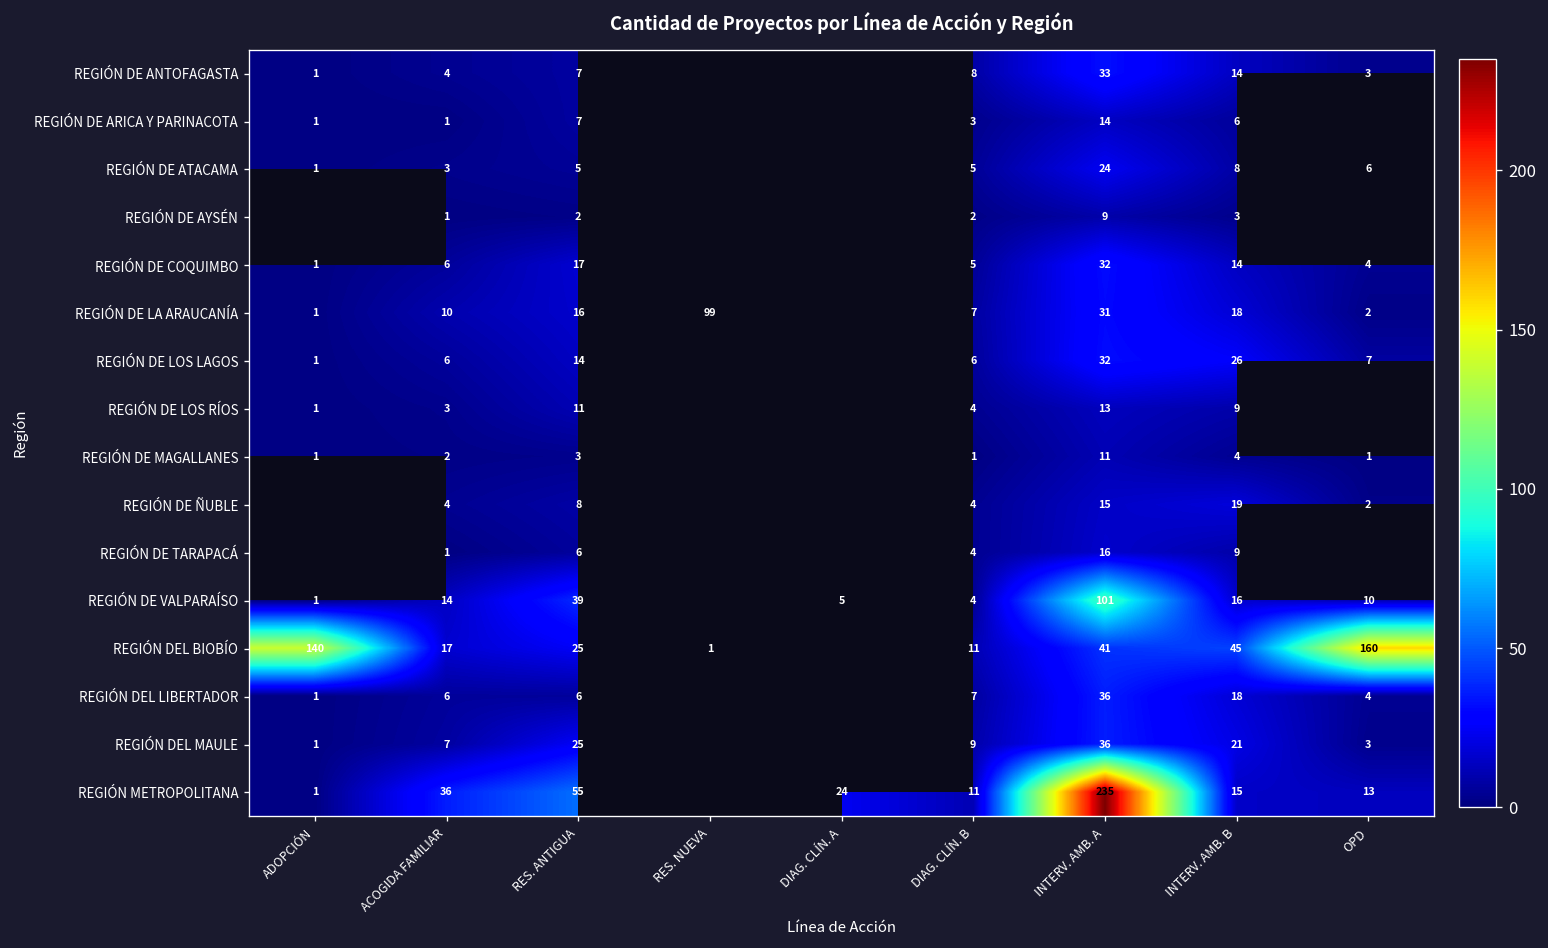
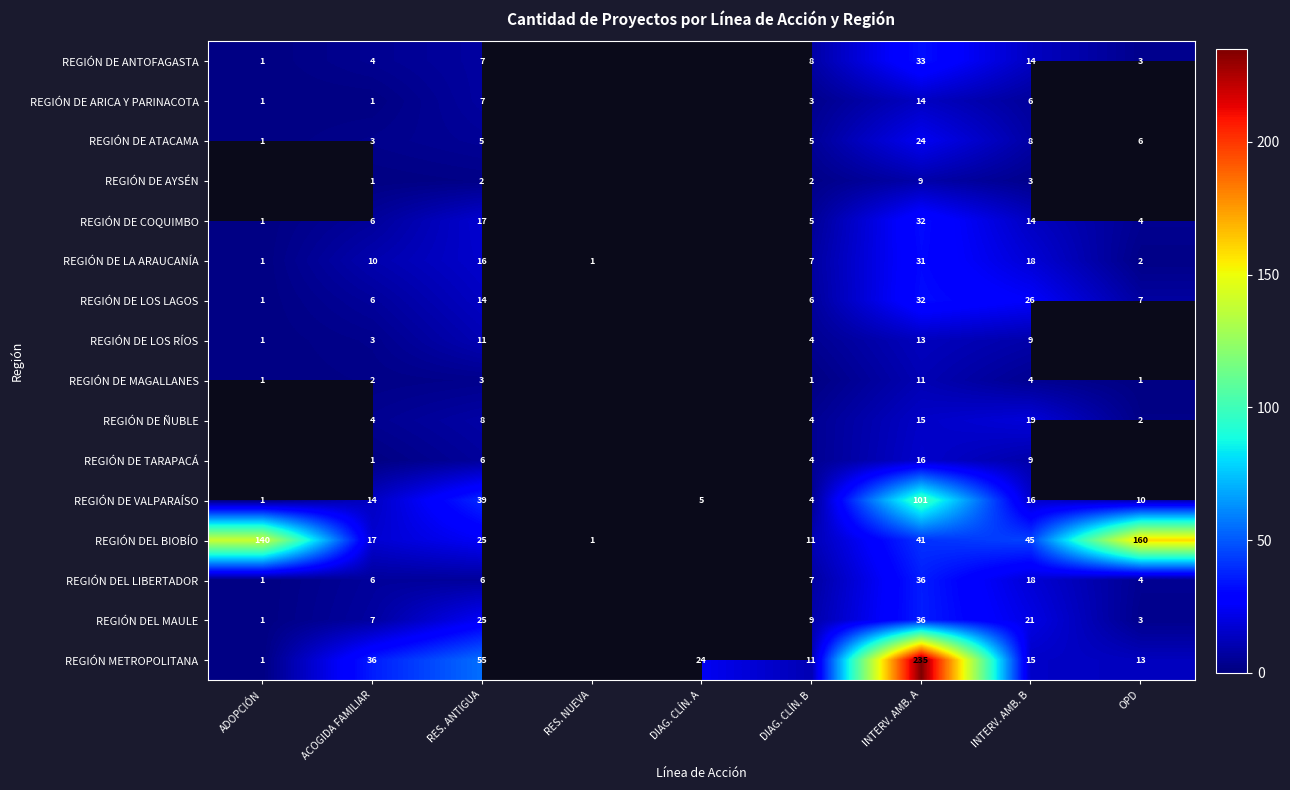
  {
    "REGIÓN DE ANTOFAGASTA": {
      "ADOPCIÓN": 1,
      "ACOGIDA FAMILIAR": 4,
      "RES. ANTIGUA": 7,
      "DIAG. CLÍN. B": 8,
      "INTERV. AMB. A": 33,
      "INTERV. AMB. B": 14,
      "OPD": 3
    },
    "REGIÓN DE ARICA Y PARINACOTA": {
      "ADOPCIÓN": 1,
      "ACOGIDA FAMILIAR": 1,
      "RES. ANTIGUA": 7,
      "DIAG. CLÍN. B": 3,
      "INTERV. AMB. A": 14,
      "INTERV. AMB. B": 6
    },
    "REGIÓN DE ATACAMA": {
      "ADOPCIÓN": 1,
      "ACOGIDA FAMILIAR": 3,
      "RES. ANTIGUA": 5,
      "DIAG. CLÍN. B": 5,
      "INTERV. AMB. A": 24,
      "INTERV. AMB. B": 8,
      "OPD": 6
    },
    "REGIÓN DE AYSÉN": {
      "ACOGIDA FAMILIAR": 1,
      "RES. ANTIGUA": 2,
      "DIAG. CLÍN. B": 2,
      "INTERV. AMB. A": 9,
      "INTERV. AMB. B": 3
    },
    "REGIÓN DE COQUIMBO": {
      "ADOPCIÓN": 1,
      "ACOGIDA FAMILIAR": 6,
      "RES. ANTIGUA": 17,
      "DIAG. CLÍN. B": 5,
      "INTERV. AMB. A": 32,
      "INTERV. AMB. B": 14,
      "OPD": 4
    },
    "REGIÓN DE LA ARAUCANÍA": {
      "ADOPCIÓN": 1,
      "ACOGIDA FAMILIAR": 10,
      "RES. ANTIGUA": 16,
-     "RES. NUEVA": 99,
+     "RES. NUEVA": 1,
      "DIAG. CLÍN. B": 7,
      "INTERV. AMB. A": 31,
      "INTERV. AMB. B": 18,
      "OPD": 2
    },
    "REGIÓN DE LOS LAGOS": {
      "ADOPCIÓN": 1,
      "ACOGIDA FAMILIAR": 6,
      "RES. ANTIGUA": 14,
      "DIAG. CLÍN. B": 6,
      "INTERV. AMB. A": 32,
      "INTERV. AMB. B": 26,
      "OPD": 7
    },
    "REGIÓN DE LOS RÍOS": {
      "ADOPCIÓN": 1,
      "ACOGIDA FAMILIAR": 3,
      "RES. ANTIGUA": 11,
      "DIAG. CLÍN. B": 4,
      "INTERV. AMB. A": 13,
      "INTERV. AMB. B": 9
    },
    "REGIÓN DE MAGALLANES": {
      "ADOPCIÓN": 1,
      "ACOGIDA FAMILIAR": 2,
      "RES. ANTIGUA": 3,
      "DIAG. CLÍN. B": 1,
      "INTERV. AMB. A": 11,
      "INTERV. AMB. B": 4,
      "OPD": 1
    },
    "REGIÓN DE ÑUBLE": {
      "ACOGIDA FAMILIAR": 4,
      "RES. ANTIGUA": 8,
      "DIAG. CLÍN. B": 4,
      "INTERV. AMB. A": 15,
      "INTERV. AMB. B": 19,
      "OPD": 2
    },
    "REGIÓN DE TARAPACÁ": {
      "ACOGIDA FAMILIAR": 1,
      "RES. ANTIGUA": 6,
      "DIAG. CLÍN. B": 4,
      "INTERV. AMB. A": 16,
      "INTERV. AMB. B": 9
    },
    "REGIÓN DE VALPARAÍSO": {
      "ADOPCIÓN": 1,
      "ACOGIDA FAMILIAR": 14,
      "RES. ANTIGUA": 39,
      "DIAG. CLÍN. A": 5,
      "DIAG. CLÍN. B": 4,
      "INTERV. AMB. A": 101,
      "INTERV. AMB. B": 16,
      "OPD": 10
    },
    "REGIÓN DEL BIOBÍO": {
      "ADOPCIÓN": 140,
      "ACOGIDA FAMILIAR": 17,
      "RES. ANTIGUA": 25,
      "RES. NUEVA": 1,
      "DIAG. CLÍN. B": 11,
      "INTERV. AMB. A": 41,
      "INTERV. AMB. B": 45,
      "OPD": 160
    },
    "REGIÓN DEL LIBERTADOR": {
      "ADOPCIÓN": 1,
      "ACOGIDA FAMILIAR": 6,
      "RES. ANTIGUA": 6,
      "DIAG. CLÍN. B": 7,
      "INTERV. AMB. A": 36,
      "INTERV. AMB. B": 18,
      "OPD": 4
    },
    "REGIÓN DEL MAULE": {
      "ADOPCIÓN": 1,
      "ACOGIDA FAMILIAR": 7,
      "RES. ANTIGUA": 25,
      "DIAG. CLÍN. B": 9,
      "INTERV. AMB. A": 36,
      "INTERV. AMB. B": 21,
      "OPD": 3
    },
    "REGIÓN METROPOLITANA": {
      "ADOPCIÓN": 1,
      "ACOGIDA FAMILIAR": 36,
      "RES. ANTIGUA": 55,
      "DIAG. CLÍN. A": 24,
      "DIAG. CLÍN. B": 11,
      "INTERV. AMB. A": 235,
      "INTERV. AMB. B": 15,
      "OPD": 13
    }
  }
